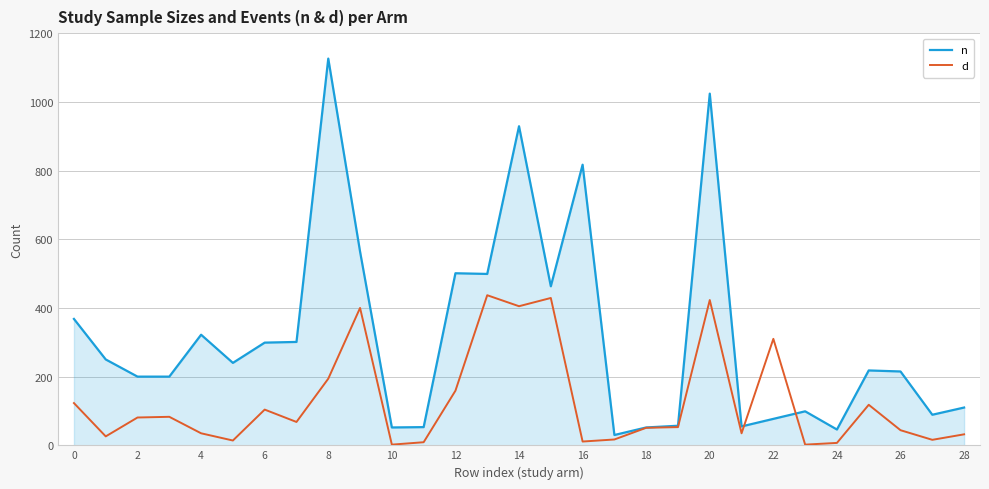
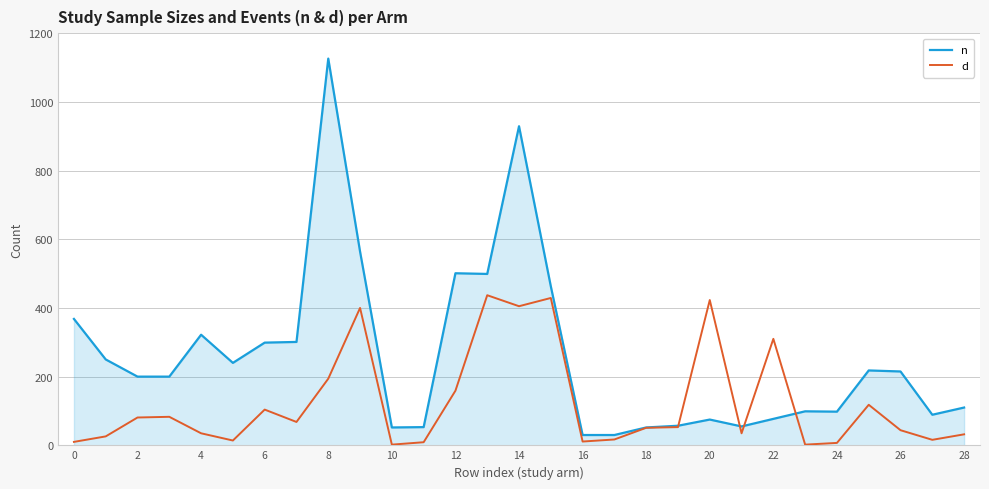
  {
    "n": {
      "0": 370,
-     "16": 820,
-     "20": 1020,
+     "16": 30,
+     "20": 80,
      "22": 80,
-     "24": 50,
+     "24": 100,
      "26": 220,
      "28": 110
    },
    "d": {
-     "0": 120,
+     "0": 10,
      "16": 10,
      "20": 420,
      "22": 310,
      "24": 10,
      "26": 40,
      "28": 30
    }
  }
